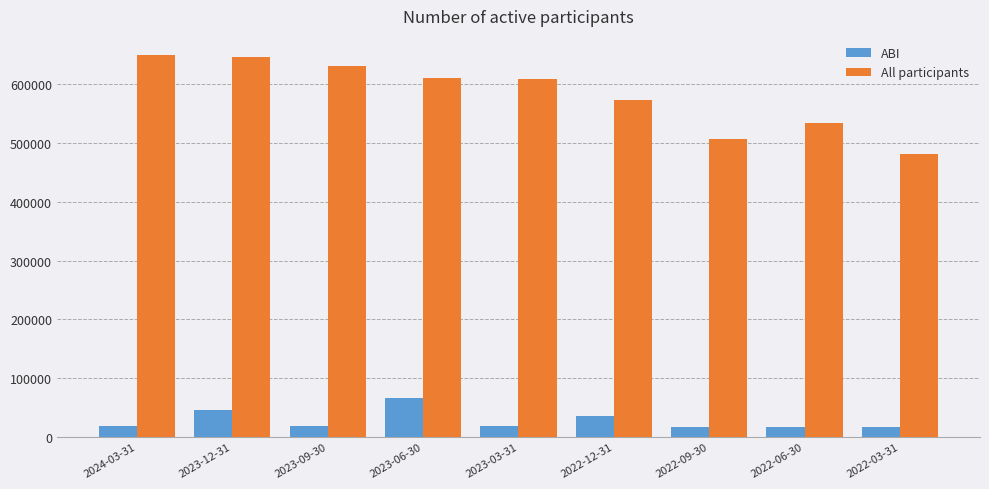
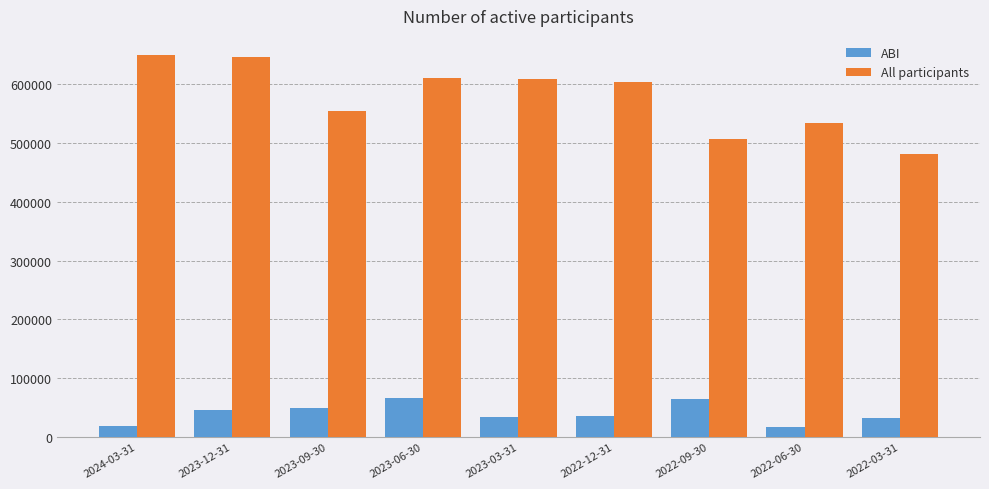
  {
    "ABI": {
      "2024-03-31": 20000,
      "2023-12-31": 50000,
-     "2023-09-30": 20000,
+     "2023-09-30": 50000,
      "2023-06-30": 70000,
-     "2023-03-31": 20000,
+     "2023-03-31": 30000,
      "2022-12-31": 40000,
-     "2022-09-30": 20000,
+     "2022-09-30": 60000,
      "2022-06-30": 20000,
-     "2022-03-31": 20000
+     "2022-03-31": 30000
    },
    "All participants": {
      "2024-03-31": 650000,
      "2023-12-31": 650000,
-     "2023-09-30": 630000,
+     "2023-09-30": 550000,
      "2023-06-30": 610000,
      "2023-03-31": 610000,
-     "2022-12-31": 570000,
+     "2022-12-31": 600000,
      "2022-09-30": 510000,
      "2022-06-30": 530000,
      "2022-03-31": 480000
    }
  }
